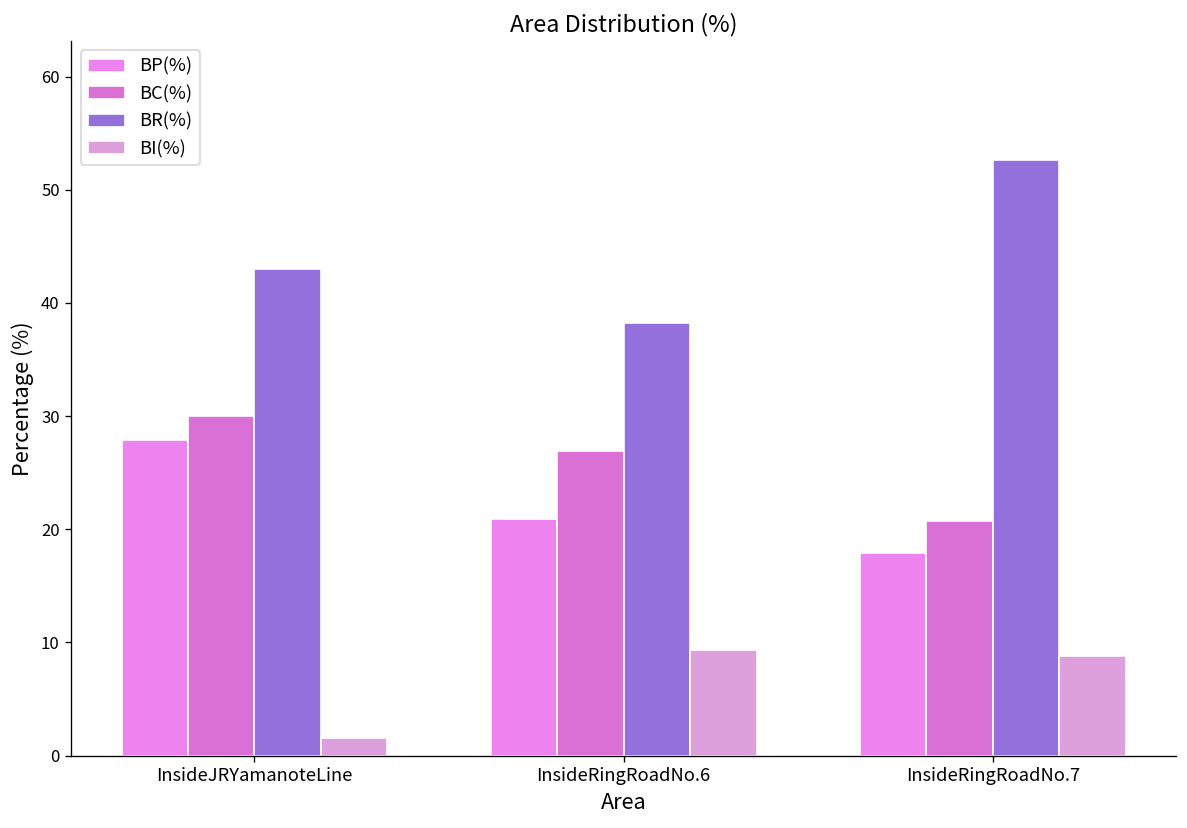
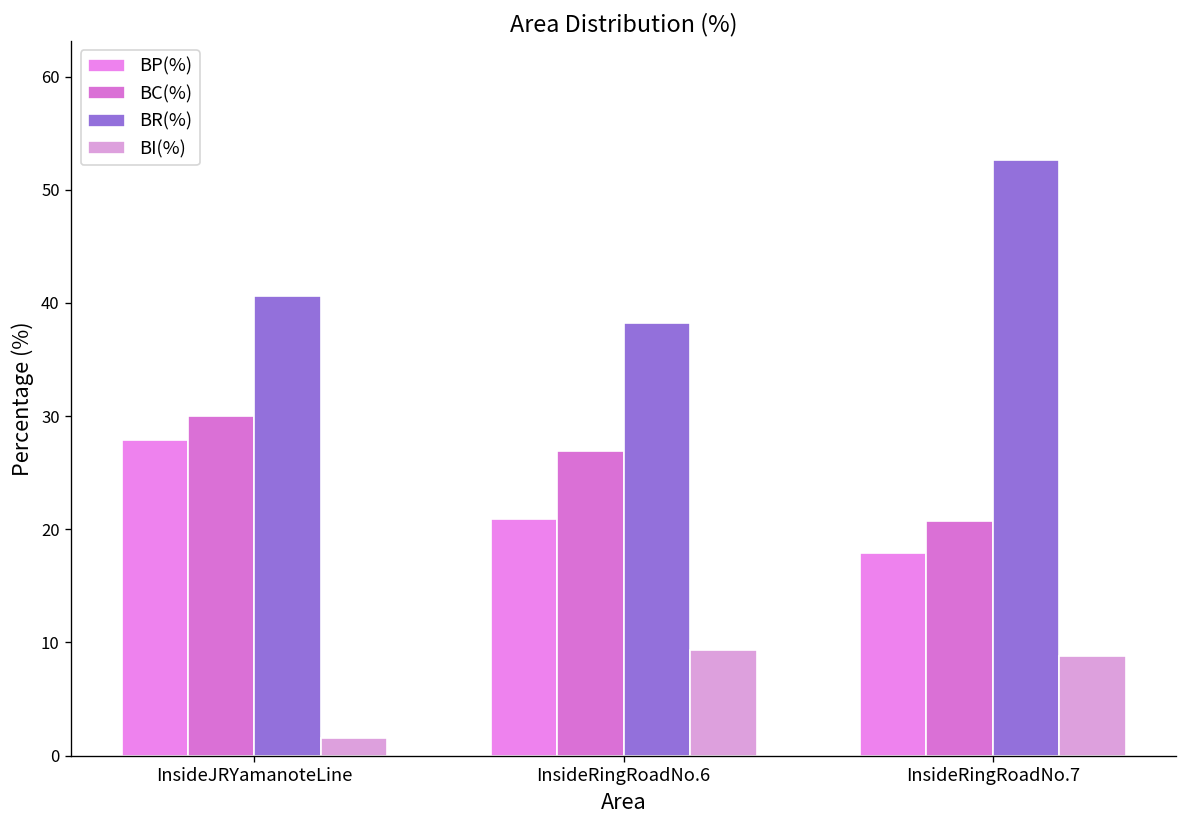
  {
    "BR(%)": {
-     "InsideJRYamanoteLine": 43,
+     "InsideJRYamanoteLine": 41,
      "InsideRingRoadNo.6": 38,
      "InsideRingRoadNo.7": 53
    }
  }
